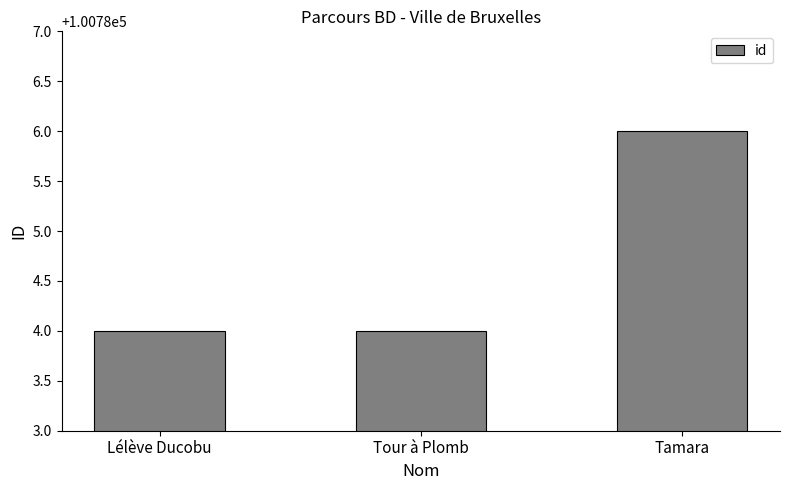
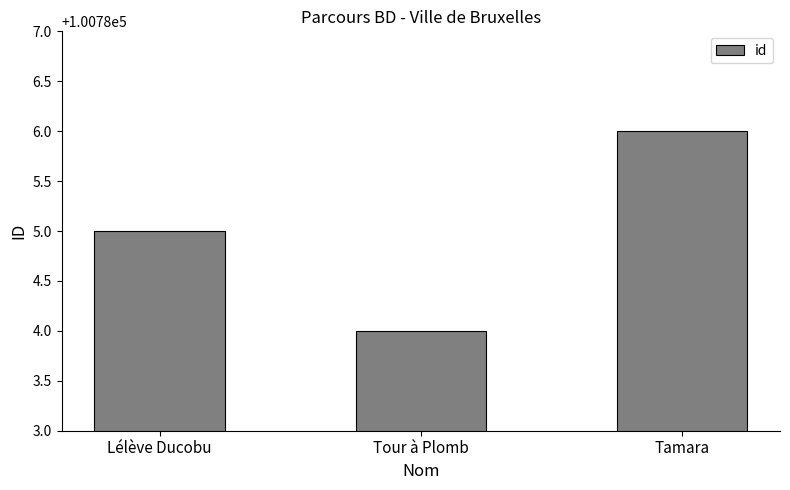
  {
-   "Lélève Ducobu": 100784,
+   "Lélève Ducobu": 100785,
    "Tour à Plomb": 100784,
    "Tamara": 100786
  }
